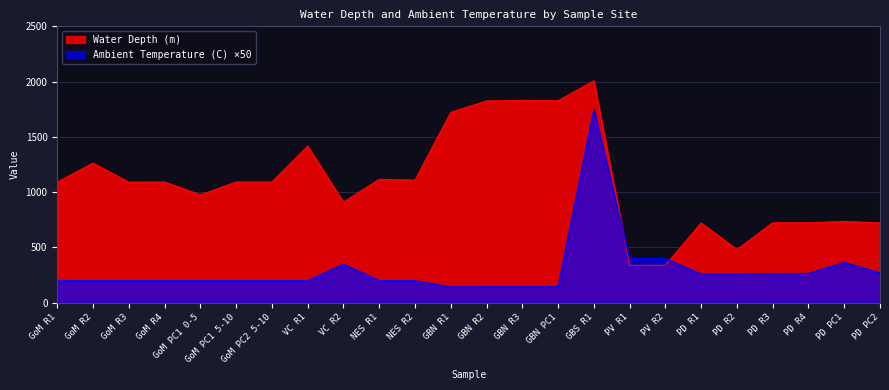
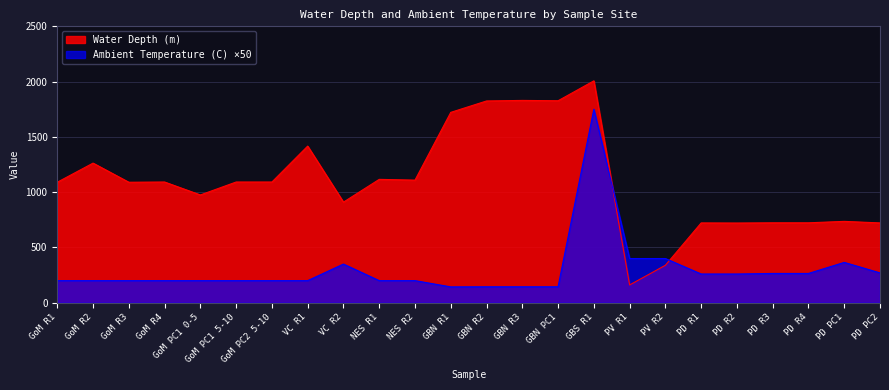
  {
    "Water Depth (m)": {
      "GoM R1": 1090,
      "GoM R2": 1260,
      "GoM R3": 1090,
      "GoM R4": 1090,
      "GoM PC1 0-5": 980,
      "GoM PC1 5-10": 1090,
      "GoM PC2 5-10": 1090,
      "VC R1": 1420,
      "VC R2": 910,
      "NES R1": 1120,
      "NES R2": 1110,
      "GBN R1": 1720,
      "GBN R2": 1830,
      "GBN R3": 1830,
      "GBN PC1": 1830,
      "GBS R1": 2010,
-     "PV R1": 340,
+     "PV R1": 160,
      "PV R2": 340,
      "PD R1": 720,
-     "PD R2": 480,
+     "PD R2": 720,
      "PD R3": 720,
      "PD R4": 720,
      "PD PC1": 740,
      "PD PC2": 720
    },
    "Ambient Temperature (C) ×50": {
      "GoM R1": 200,
      "GoM R2": 200,
      "GoM R3": 200,
      "GoM R4": 200,
      "GoM PC1 0-5": 200,
      "GoM PC1 5-10": 200,
      "GoM PC2 5-10": 200,
      "VC R1": 200,
      "VC R2": 350,
      "NES R1": 200,
      "NES R2": 200,
      "GBN R1": 140,
      "GBN R2": 140,
      "GBN R3": 140,
      "GBN PC1": 140,
      "GBS R1": 1750,
      "PV R1": 400,
      "PV R2": 400,
      "PD R1": 260,
      "PD R2": 260,
      "PD R3": 270,
      "PD R4": 270,
      "PD PC1": 370,
      "PD PC2": 270
    }
  }
